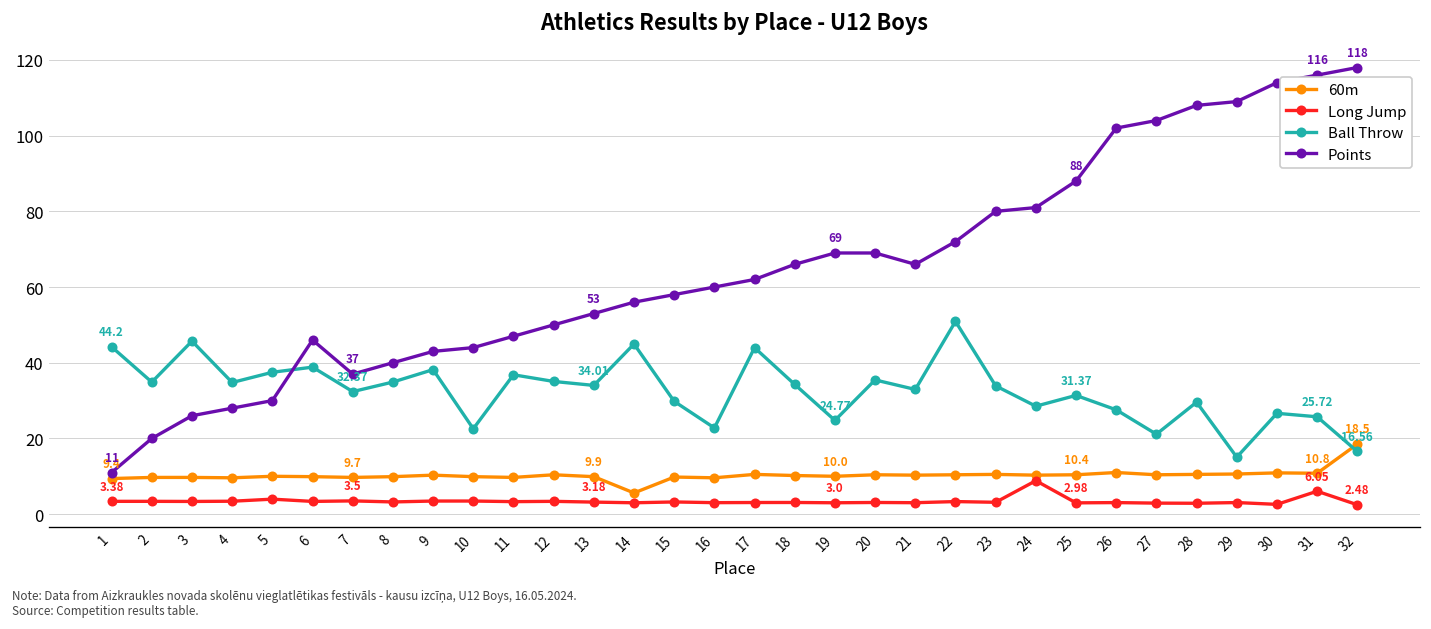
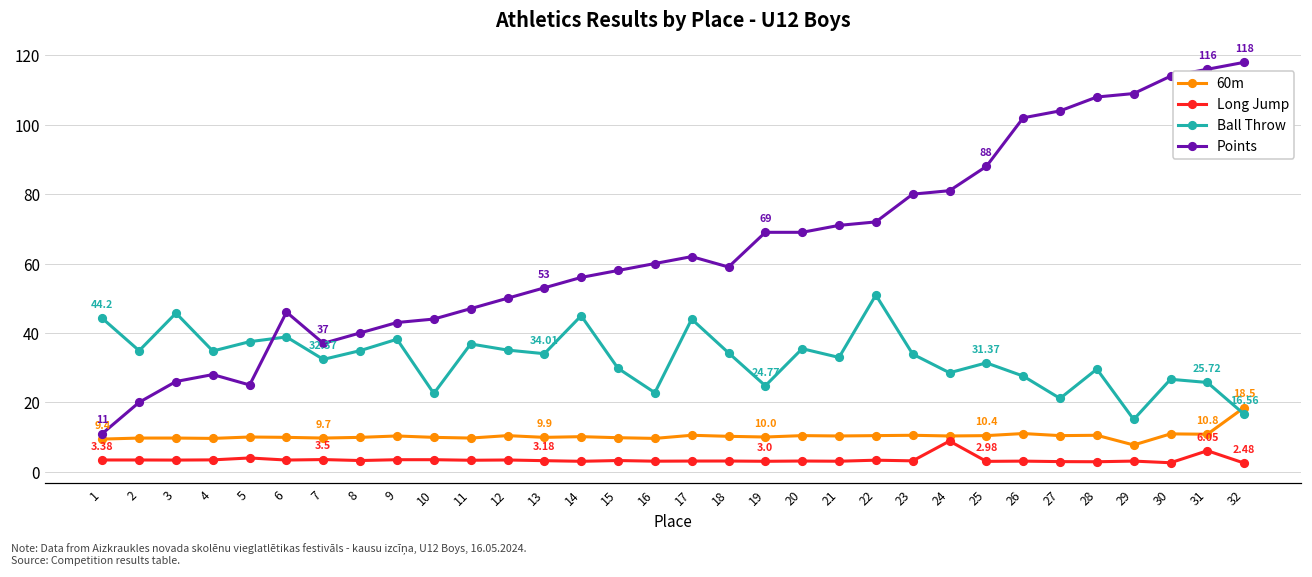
  {
    "60m": {
      "2": 10,
      "3": 10,
      "4": 10,
      "5": 10,
      "6": 10,
      "8": 10,
      "9": 10,
      "10": 10,
      "11": 10,
      "12": 10,
-     "14": 6,
+     "14": 10,
      "15": 10,
      "16": 10,
      "17": 11,
      "18": 10,
      "20": 10,
      "21": 10,
      "22": 10,
      "23": 11,
      "24": 10,
      "26": 11,
      "27": 10,
      "28": 11,
-     "29": 11,
+     "29": 8,
      "30": 11
    },
    "Long Jump": {
      "13": 3.18,
      "19": 3.0,
      "25": 2.98,
      "32": 2.48
    },
    "Ball Throw": {
      "1": 44.2,
      "13": 34.01,
      "19": 24.77,
      "25": 31.37,
      "31": 25.72
    },
    "Points": {
      "2": 20,
      "3": 26,
      "4": 28,
-     "5": 30,
+     "5": 25,
      "6": 46,
      "8": 40,
      "9": 43,
      "10": 44,
      "11": 47,
      "12": 50,
      "14": 56,
      "15": 58,
      "16": 60,
      "17": 62,
-     "18": 66,
-     "21": 66,
+     "18": 59,
+     "21": 71,
      "22": 72,
      "23": 80,
      "24": 81,
      "26": 102,
      "27": 104,
      "28": 108,
      "29": 109,
      "30": 114
    }
  }
